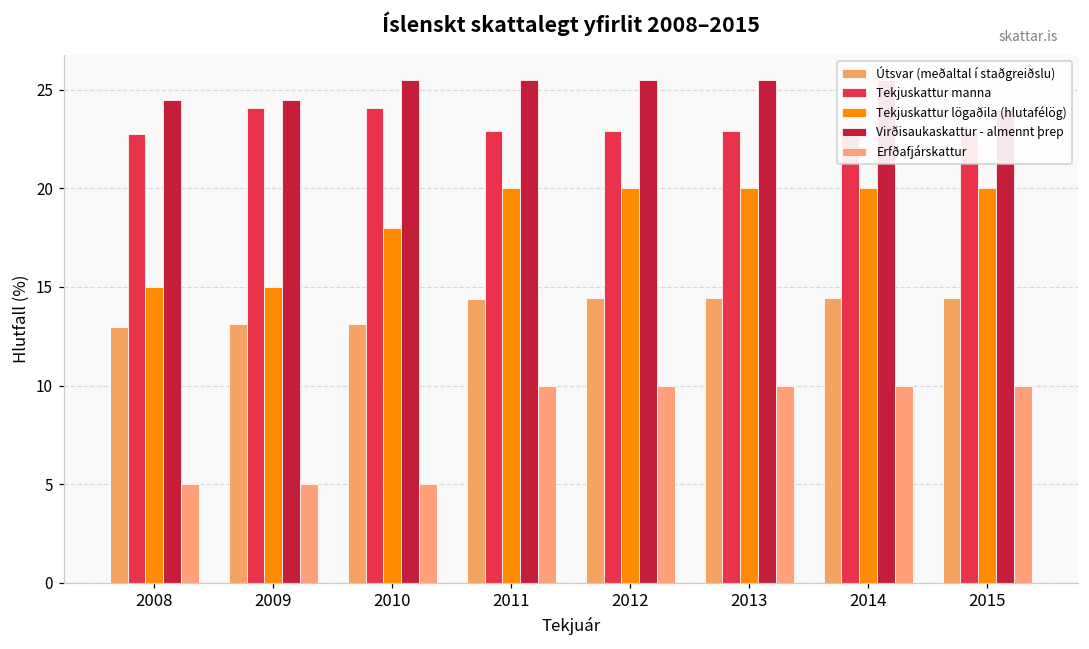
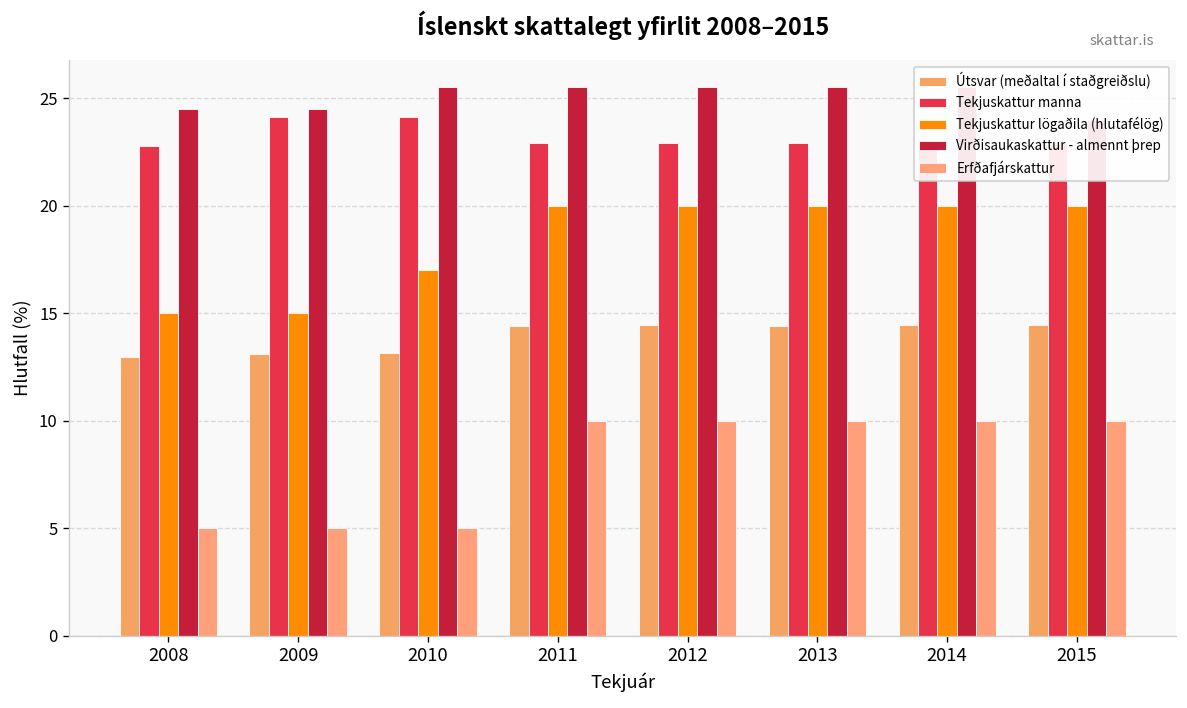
  {
    "Tekjuskattur lögaðila (hlutafélög)": {
      "2008": 15.0,
      "2009": 15.0,
-     "2010": 18.0,
+     "2010": 17.0,
      "2011": 20.0,
      "2012": 20.0,
      "2013": 20.0,
      "2014": 20.0,
      "2015": 20.0
    }
  }
